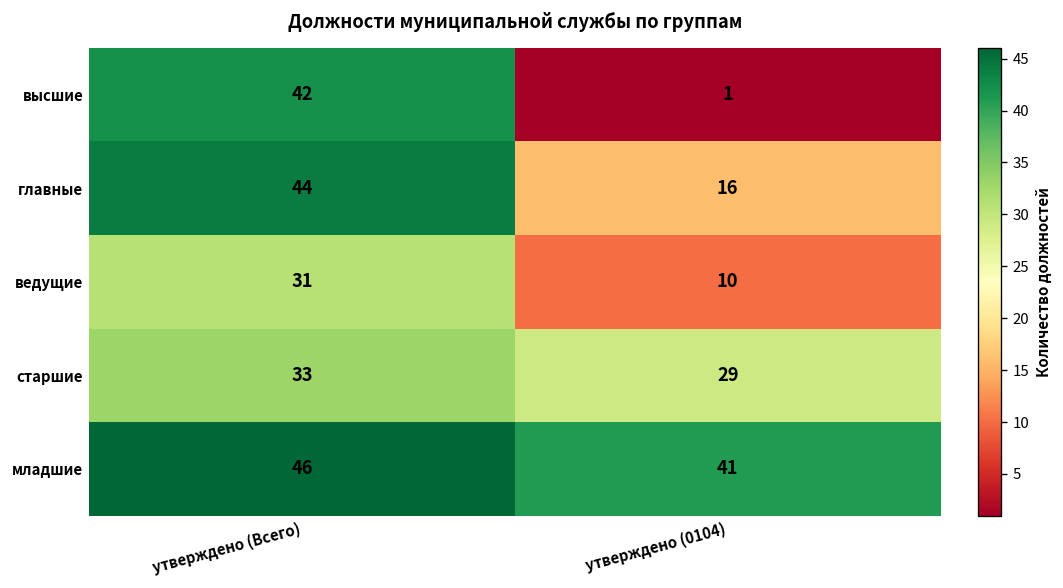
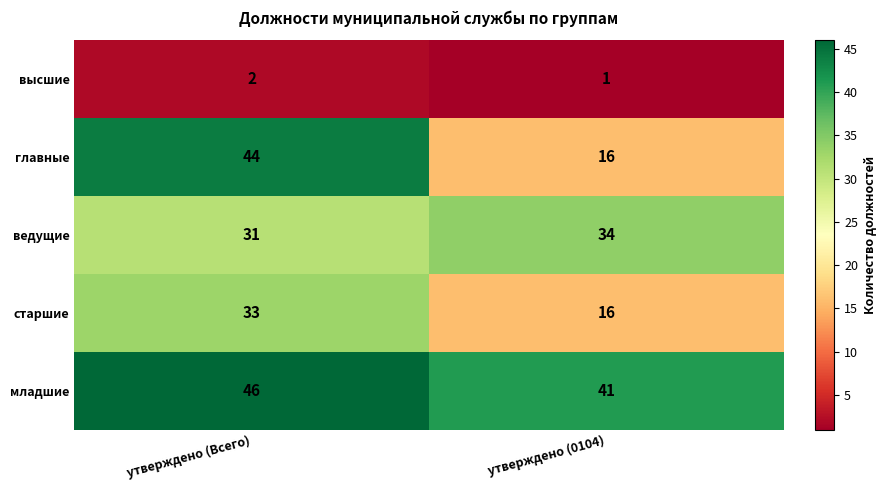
  {
    "высшие": {
-     "утверждено (Всего)": 42,
+     "утверждено (Всего)": 2,
      "утверждено (0104)": 1
    },
    "главные": {
      "утверждено (Всего)": 44,
      "утверждено (0104)": 16
    },
    "ведущие": {
      "утверждено (Всего)": 31,
-     "утверждено (0104)": 10
+     "утверждено (0104)": 34
    },
    "старшие": {
      "утверждено (Всего)": 33,
-     "утверждено (0104)": 29
+     "утверждено (0104)": 16
    },
    "младшие": {
      "утверждено (Всего)": 46,
      "утверждено (0104)": 41
    }
  }
